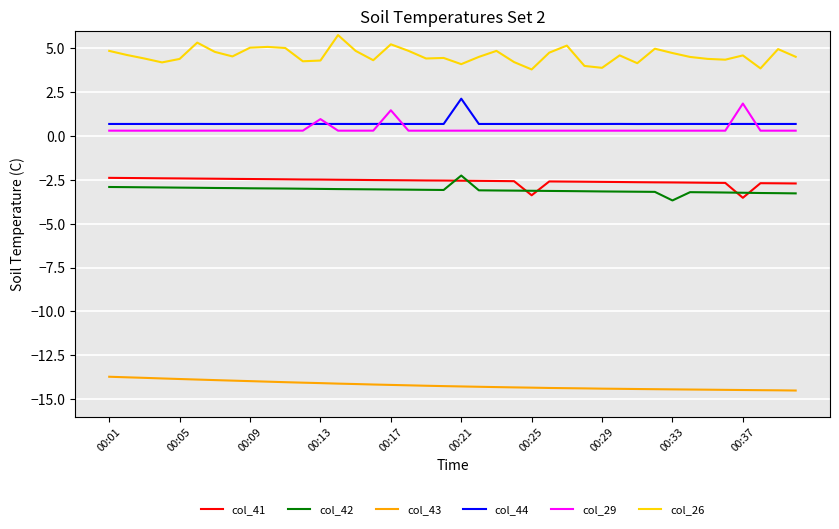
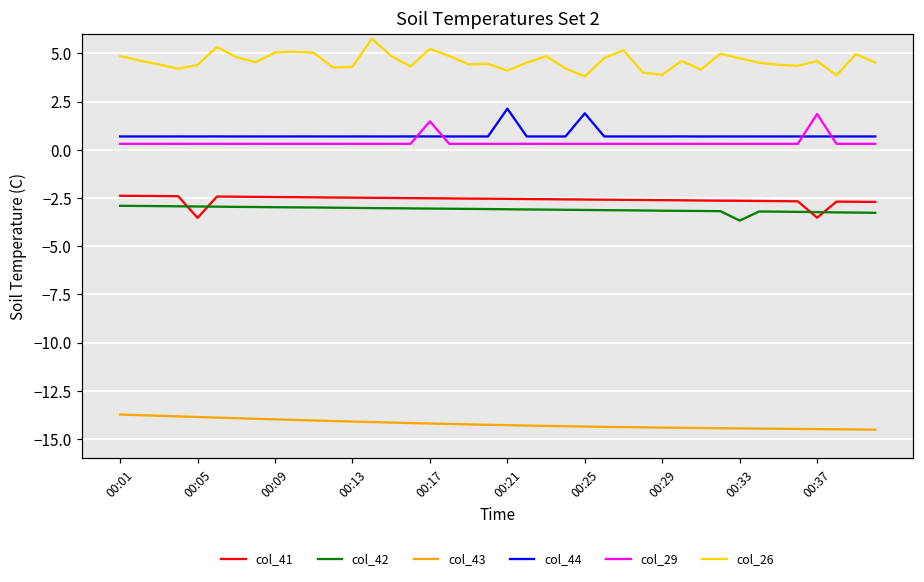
  {
    "col_41": {
      "00:01": -2.4,
-     "00:05": -2.4,
+     "00:05": -3.5,
      "00:09": -2.4,
      "00:13": -2.5,
      "00:17": -2.5,
      "00:21": -2.5,
-     "00:25": -3.4,
+     "00:25": -2.6,
      "00:29": -2.6,
      "00:33": -2.6,
      "00:37": -3.5
    },
    "col_42": {
      "00:01": -2.9,
      "00:05": -2.9,
      "00:09": -3.0,
      "00:13": -3.0,
      "00:17": -3.0,
-     "00:21": -2.2,
+     "00:21": -3.1,
      "00:25": -3.1,
      "00:29": -3.2,
      "00:33": -3.7,
      "00:37": -3.2
    },
    "col_44": {
      "00:01": 0.7,
      "00:05": 0.7,
      "00:09": 0.7,
      "00:13": 0.7,
      "00:17": 0.7,
      "00:21": 2.1,
-     "00:25": 0.7,
+     "00:25": 1.9,
      "00:29": 0.7,
      "00:33": 0.7,
      "00:37": 0.7
    },
    "col_29": {
      "00:01": 0.3,
      "00:05": 0.3,
      "00:09": 0.3,
-     "00:13": 1.0,
+     "00:13": 0.3,
      "00:17": 1.5,
      "00:21": 0.3,
      "00:25": 0.3,
      "00:29": 0.3,
      "00:33": 0.3,
      "00:37": 1.9
    }
  }
